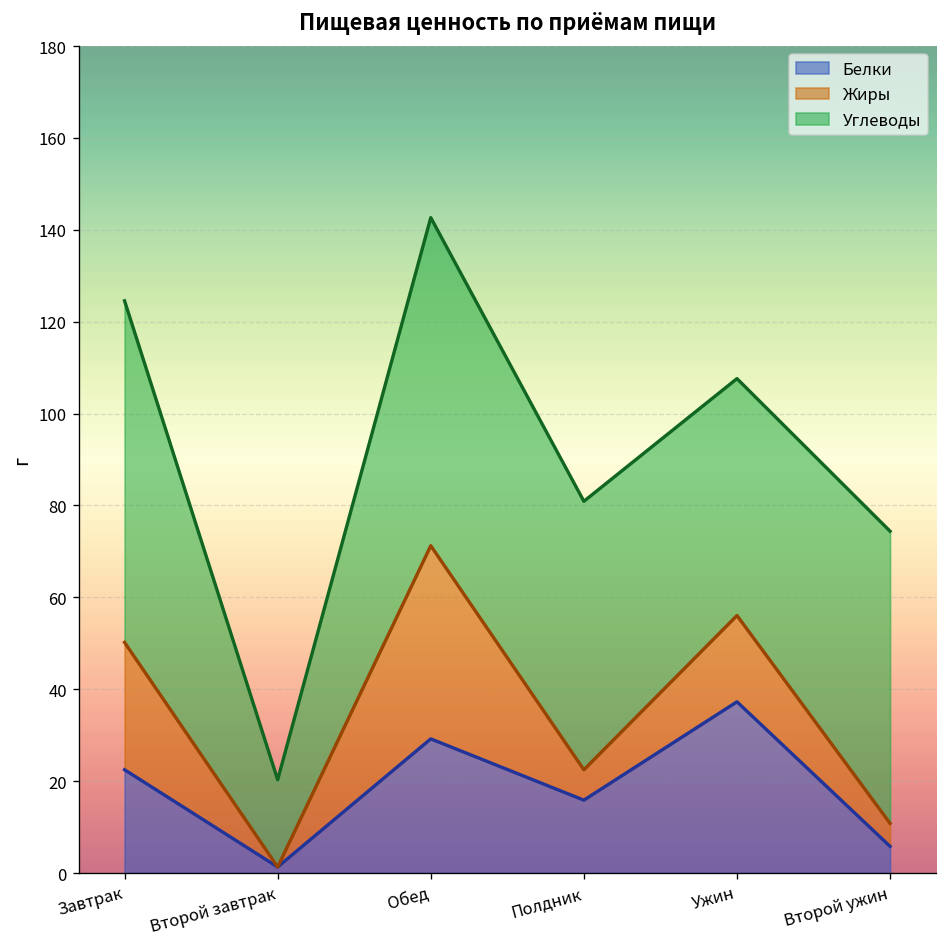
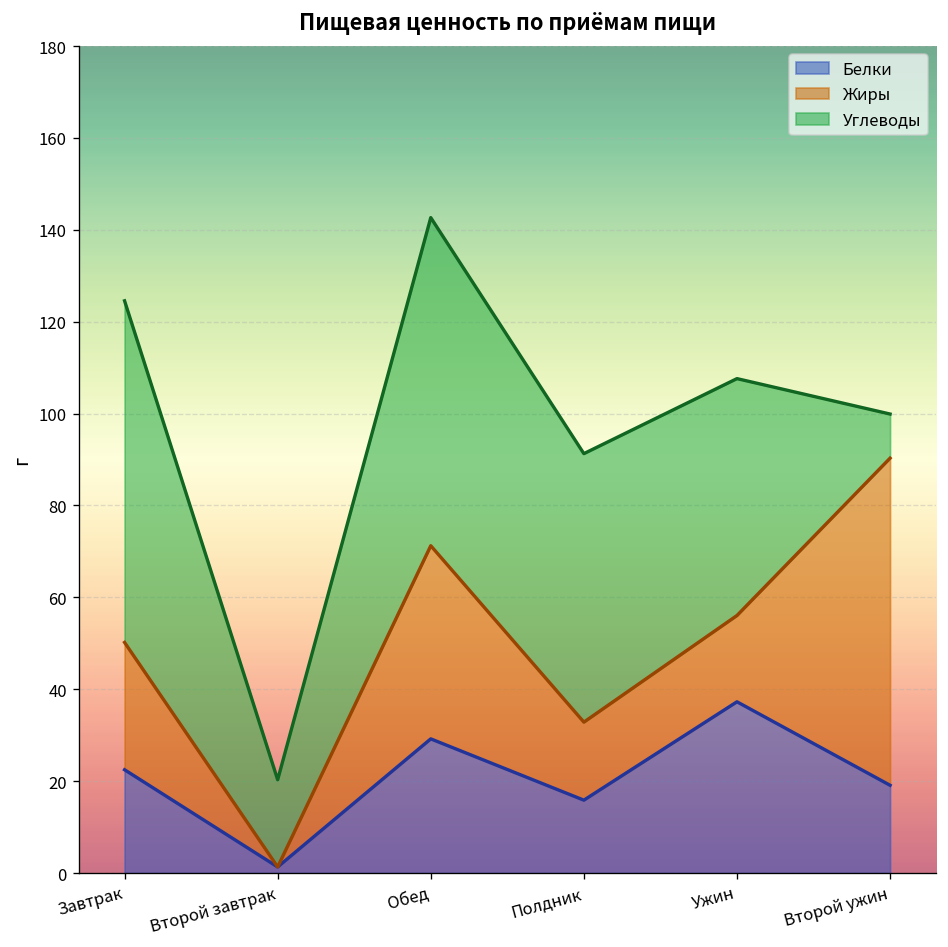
  {
    "Белки": {
      "Завтрак": 22,
      "Обед": 29,
      "Полдник": 16,
      "Ужин": 37,
-     "Второй ужин": 6
+     "Второй ужин": 19
    },
    "Жиры": {
      "Завтрак": 28,
      "Обед": 42,
-     "Полдник": 7,
+     "Полдник": 17,
      "Ужин": 19,
-     "Второй ужин": 5
+     "Второй ужин": 71
    },
    "Углеводы": {
      "Завтрак": 74,
      "Второй завтрак": 19,
      "Обед": 71,
      "Полдник": 58,
      "Ужин": 52,
-     "Второй ужин": 64
+     "Второй ужин": 10
    }
  }
